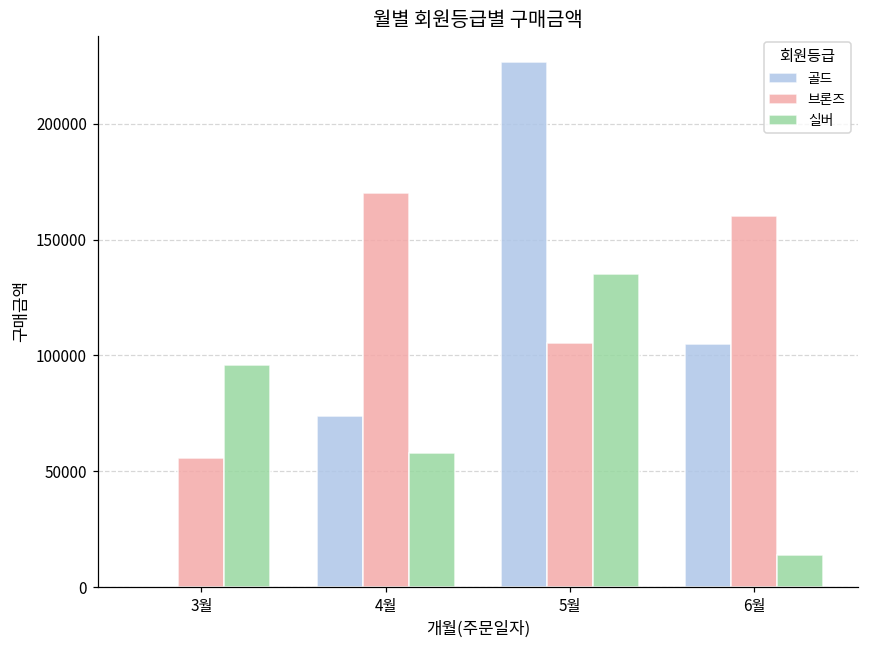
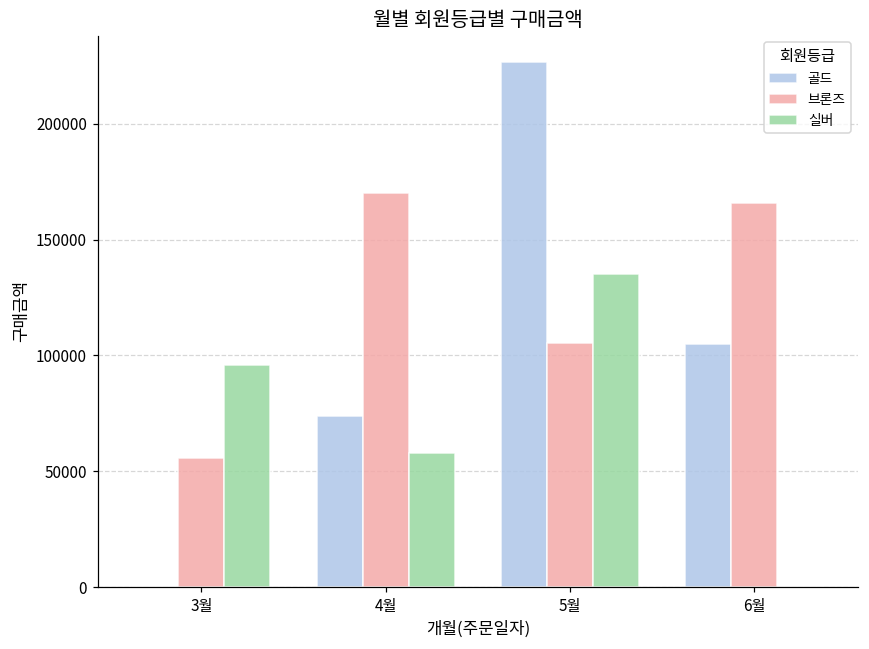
  {
    "골드": {
      "3월": 0,
      "4월": 74000,
      "5월": 227000,
      "6월": 105000
    },
    "브론즈": {
      "3월": 56000,
      "4월": 170000,
      "5월": 105000,
-     "6월": 160000
+     "6월": 166000
    },
    "실버": {
      "3월": 96000,
      "4월": 58000,
      "5월": 135000,
-     "6월": 14000
+     "6월": 0
    }
  }
